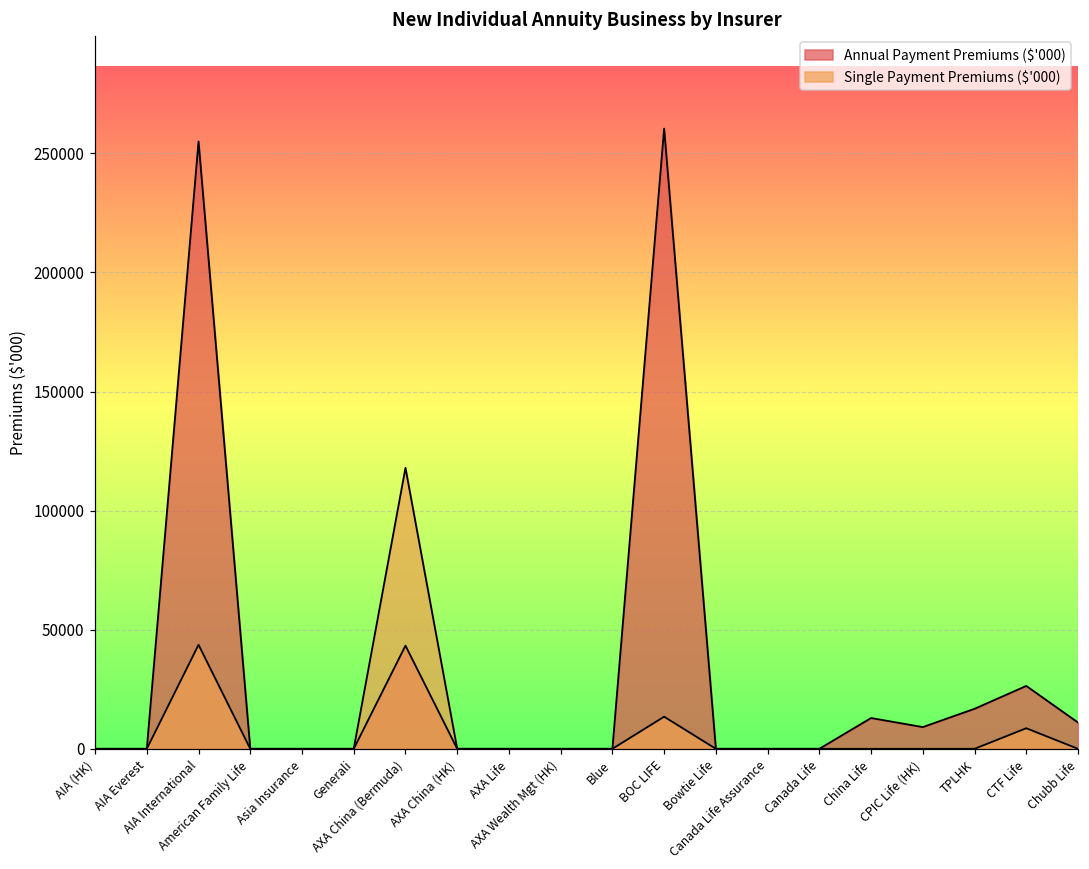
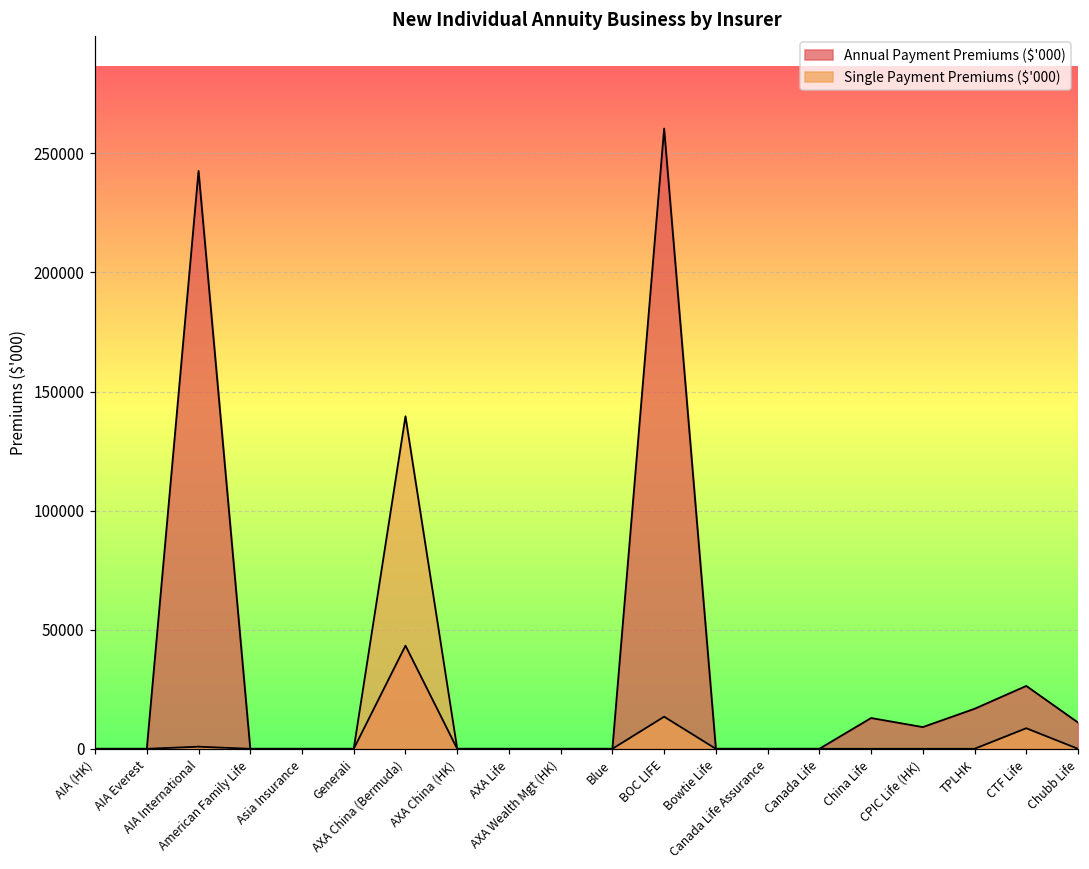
  {
    "Annual Payment Premiums ($'000)": {
-     "AIA International": 255000,
+     "AIA International": 243000,
      "AXA China (Bermuda)": 43000,
      "BOC LIFE": 260000,
      "China Life": 13000,
      "CPIC Life (HK)": 9000,
      "TPLHK": 17000,
      "CTF Life": 26000,
      "Chubb Life": 11000
    },
    "Single Payment Premiums ($'000)": {
-     "AIA International": 44000,
-     "AXA China (Bermuda)": 118000,
+     "AIA International": 1000,
+     "AXA China (Bermuda)": 140000,
      "BOC LIFE": 13000,
      "China Life": 0,
      "CPIC Life (HK)": 0,
      "TPLHK": 0,
      "CTF Life": 9000,
      "Chubb Life": 0
    }
  }
